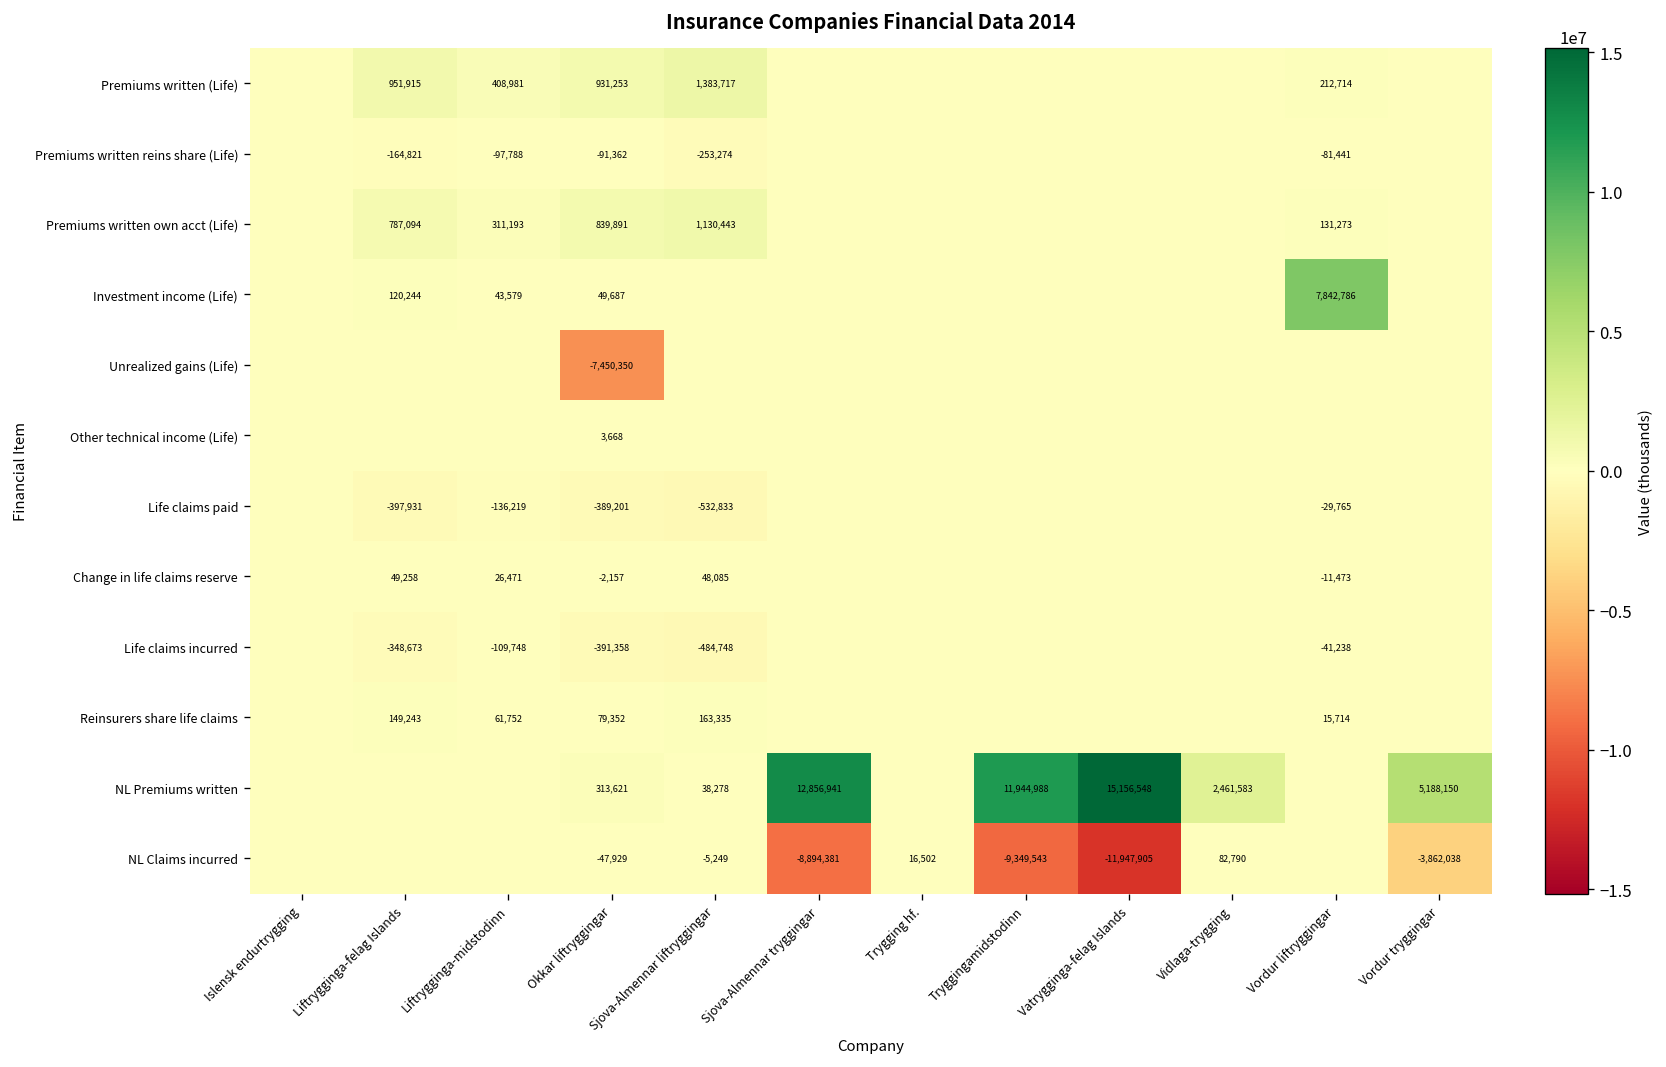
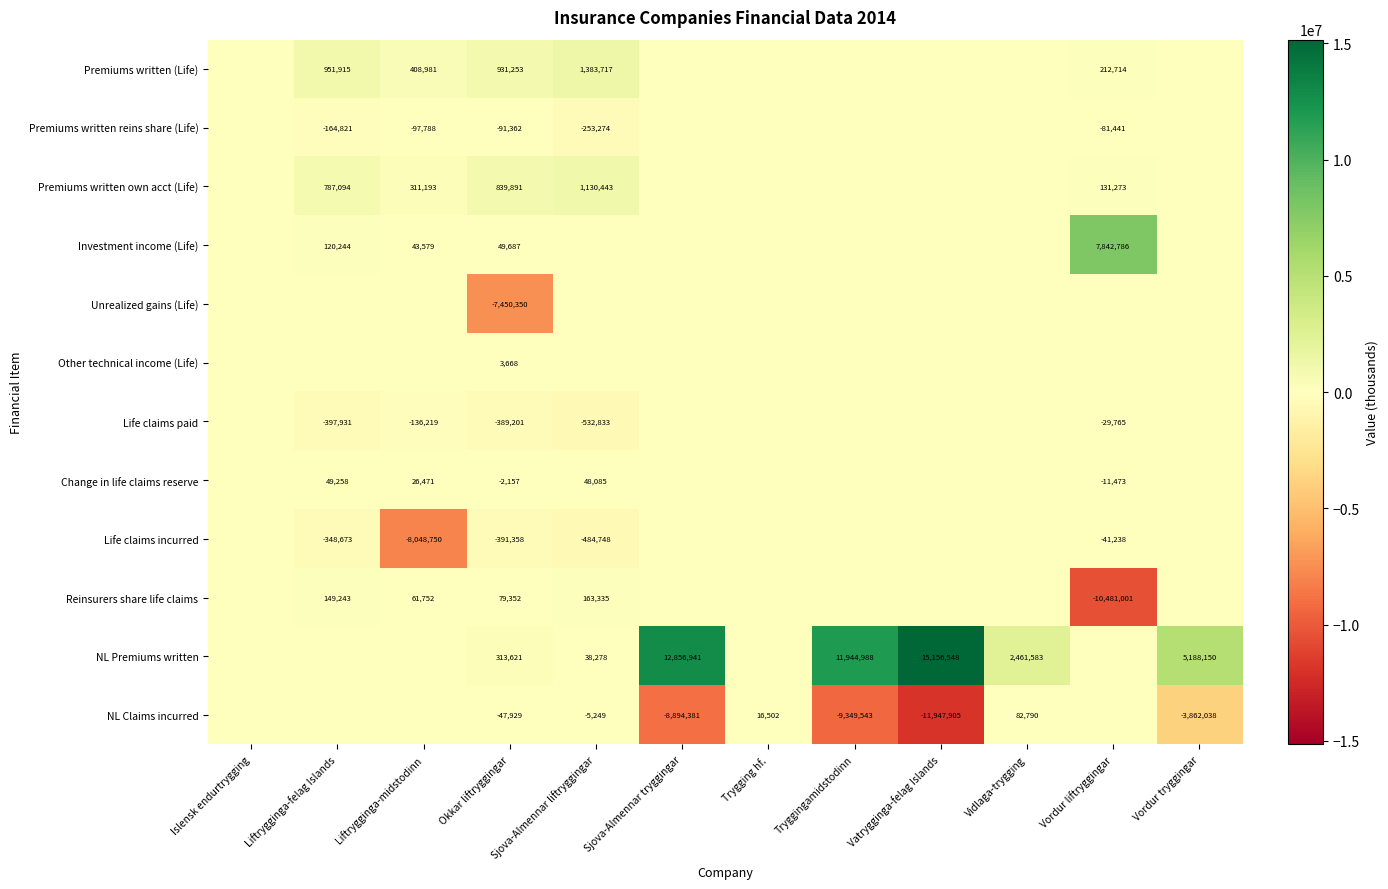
  {
    "Premiums written (Life)": {
      "Liftrygginga-felag Islands": "951,915",
      "Liftrygginga-midstodinn": "408,981",
      "Okkar liftryggingar": "931,253",
      "Sjova-Almennar liftryggingar": "1,383,717",
      "Vordur liftryggingar": "212,714"
    },
    "Premiums written reins share (Life)": {
      "Liftrygginga-felag Islands": "-164,821",
      "Liftrygginga-midstodinn": "-97,788",
      "Okkar liftryggingar": "-91,362",
      "Sjova-Almennar liftryggingar": "-253,274",
      "Vordur liftryggingar": "-81,441"
    },
    "Premiums written own acct (Life)": {
      "Liftrygginga-felag Islands": "787,094",
      "Liftrygginga-midstodinn": "311,193",
      "Okkar liftryggingar": "839,891",
      "Sjova-Almennar liftryggingar": "1,130,443",
      "Vordur liftryggingar": "131,273"
    },
    "Investment income (Life)": {
      "Liftrygginga-felag Islands": "120,244",
      "Liftrygginga-midstodinn": "43,579",
      "Okkar liftryggingar": "49,687",
      "Vordur liftryggingar": "7,842,786"
    },
    "Unrealized gains (Life)": {
      "Okkar liftryggingar": "-7,450,350"
    },
    "Other technical income (Life)": {
      "Okkar liftryggingar": "3,668"
    },
    "Life claims paid": {
      "Liftrygginga-felag Islands": "-397,931",
      "Liftrygginga-midstodinn": "-136,219",
      "Okkar liftryggingar": "-389,201",
      "Sjova-Almennar liftryggingar": "-532,833",
      "Vordur liftryggingar": "-29,765"
    },
    "Change in life claims reserve": {
      "Liftrygginga-felag Islands": "49,258",
      "Liftrygginga-midstodinn": "26,471",
      "Okkar liftryggingar": "-2,157",
      "Sjova-Almennar liftryggingar": "48,085",
      "Vordur liftryggingar": "-11,473"
    },
    "Life claims incurred": {
      "Liftrygginga-felag Islands": "-348,673",
-     "Liftrygginga-midstodinn": "-109,748",
+     "Liftrygginga-midstodinn": "-8,048,750",
      "Okkar liftryggingar": "-391,358",
      "Sjova-Almennar liftryggingar": "-484,748",
      "Vordur liftryggingar": "-41,238"
    },
    "Reinsurers share life claims": {
      "Liftrygginga-felag Islands": "149,243",
      "Liftrygginga-midstodinn": "61,752",
      "Okkar liftryggingar": "79,352",
      "Sjova-Almennar liftryggingar": "163,335",
-     "Vordur liftryggingar": "15,714"
+     "Vordur liftryggingar": "-10,481,001"
    },
    "NL Premiums written": {
      "Okkar liftryggingar": "313,621",
      "Sjova-Almennar liftryggingar": "38,278",
      "Sjova-Almennar tryggingar": "12,856,941",
      "Tryggingamidstodinn": "11,944,988",
      "Vatrygginga-felag Islands": "15,156,548",
      "Vidlaga-trygging": "2,461,583",
      "Vordur tryggingar": "5,188,150"
    },
    "NL Claims incurred": {
      "Okkar liftryggingar": "-47,929",
      "Sjova-Almennar liftryggingar": "-5,249",
      "Sjova-Almennar tryggingar": "-8,894,381",
      "Trygging hf.": "16,502",
      "Tryggingamidstodinn": "-9,349,543",
      "Vatrygginga-felag Islands": "-11,947,905",
      "Vidlaga-trygging": "82,790",
      "Vordur tryggingar": "-3,862,038"
    }
  }
